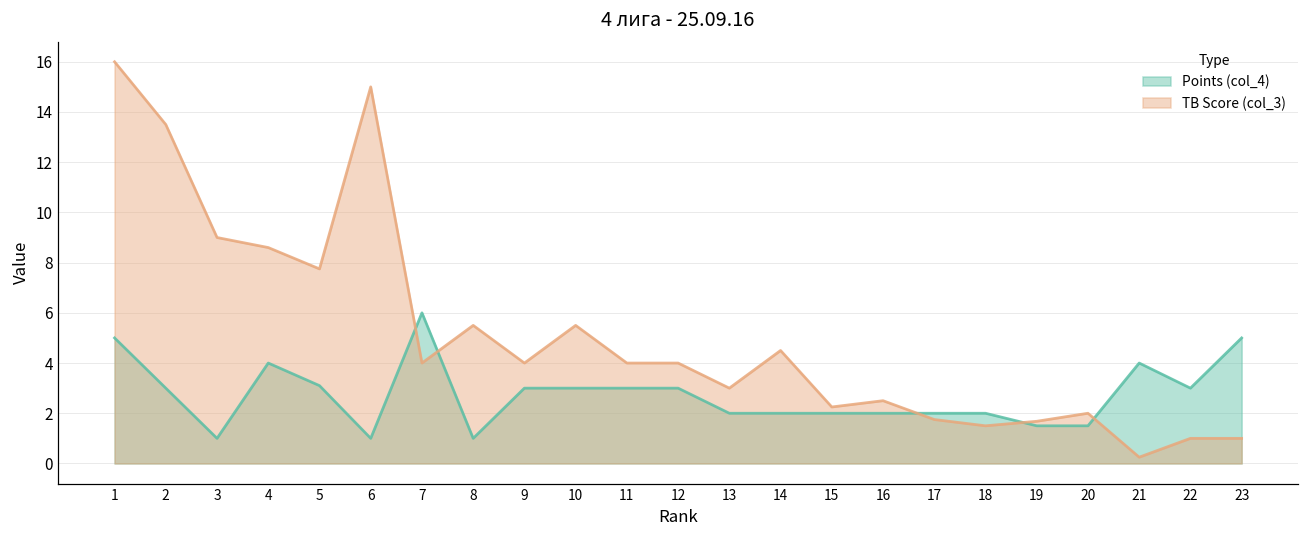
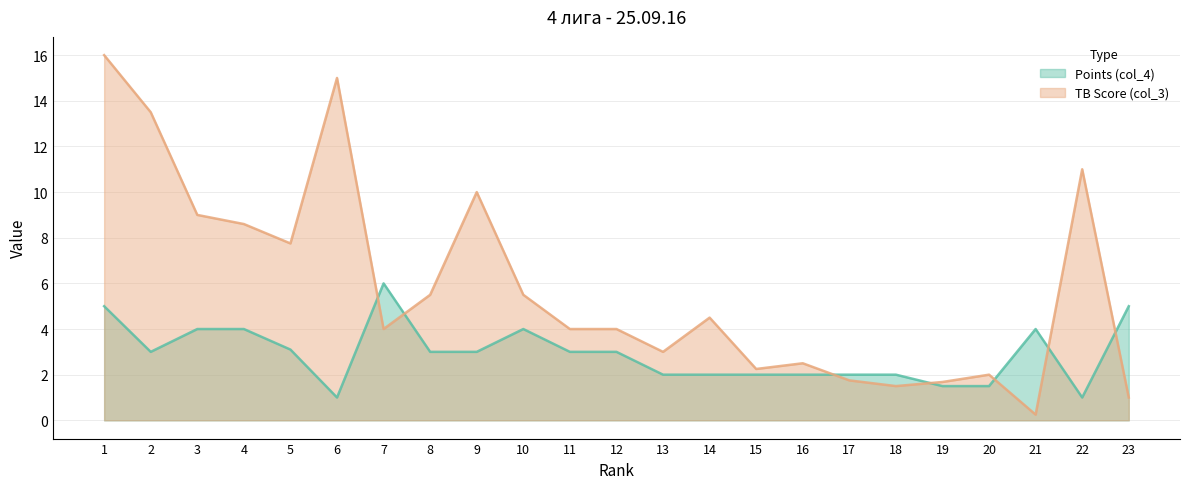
  {
    "Points (col_4)": {
      "1": 5,
      "2": 3,
-     "3": 1,
+     "3": 4,
      "4": 4,
      "5": 3,
      "6": 1,
      "7": 6,
-     "8": 1,
+     "8": 3,
      "9": 3,
-     "10": 3,
+     "10": 4,
      "11": 3,
      "12": 3,
      "13": 2,
      "14": 2,
      "15": 2,
      "16": 2,
      "17": 2,
      "18": 2,
      "19": 1.5,
      "20": 1.5,
      "21": 4,
-     "22": 3,
+     "22": 1,
      "23": 5
    },
    "TB Score (col_3)": {
      "1": 16,
      "2": 13.5,
      "3": 9,
      "4": 8.6,
      "5": 7.8,
      "6": 15,
      "7": 4,
      "8": 5.5,
-     "9": 4,
+     "9": 10,
      "10": 5.5,
      "11": 4,
      "12": 4,
      "13": 3,
      "14": 4.5,
      "15": 2.3,
      "16": 2.5,
      "17": 1.8,
      "18": 1.5,
      "19": 1.7,
      "20": 2,
      "21": 0.3,
-     "22": 1,
+     "22": 11,
      "23": 1
    }
  }
